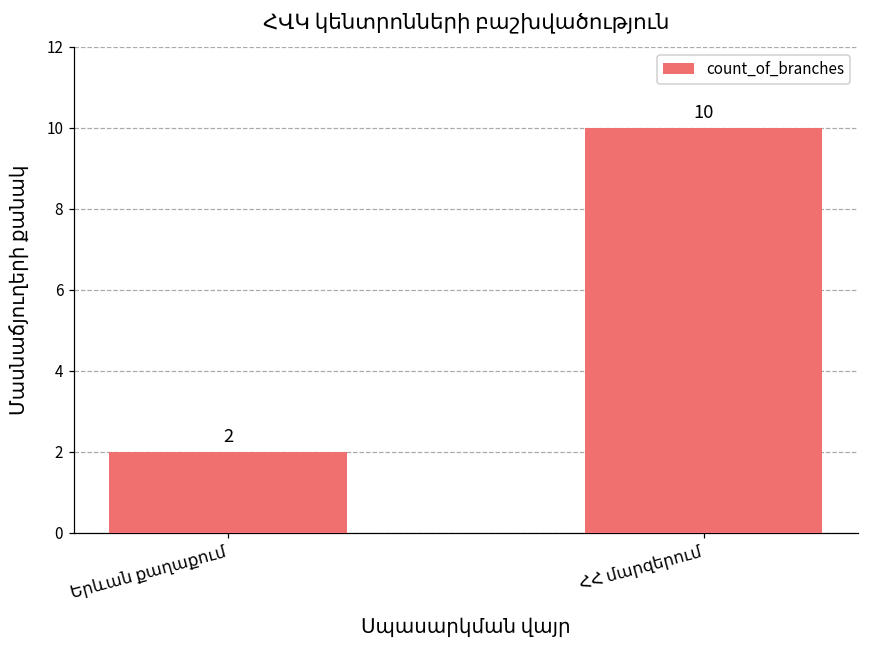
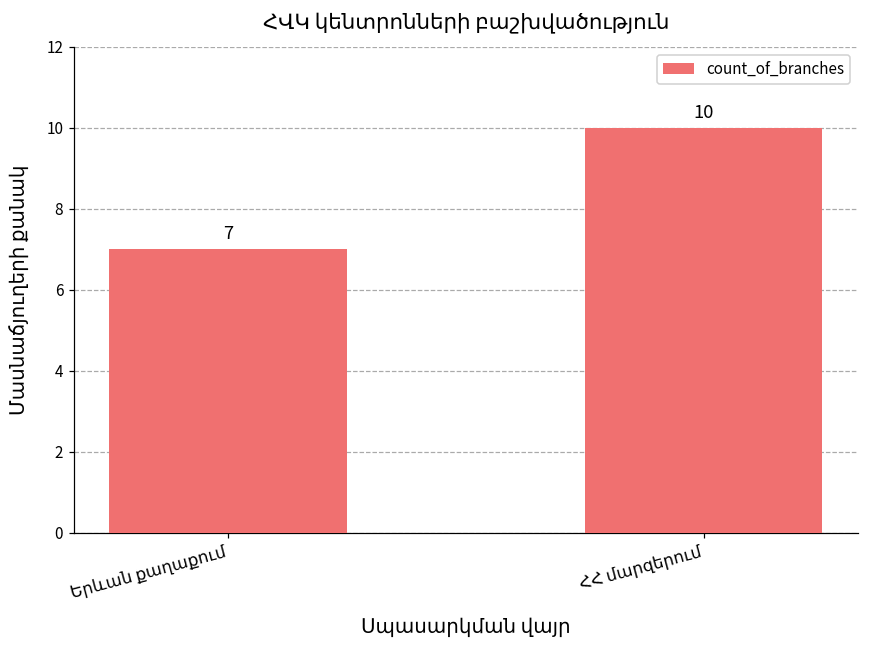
  {
-   "Երևան քաղաքում": 2,
+   "Երևան քաղաքում": 7,
    "ՀՀ մարզերում": 10
  }
